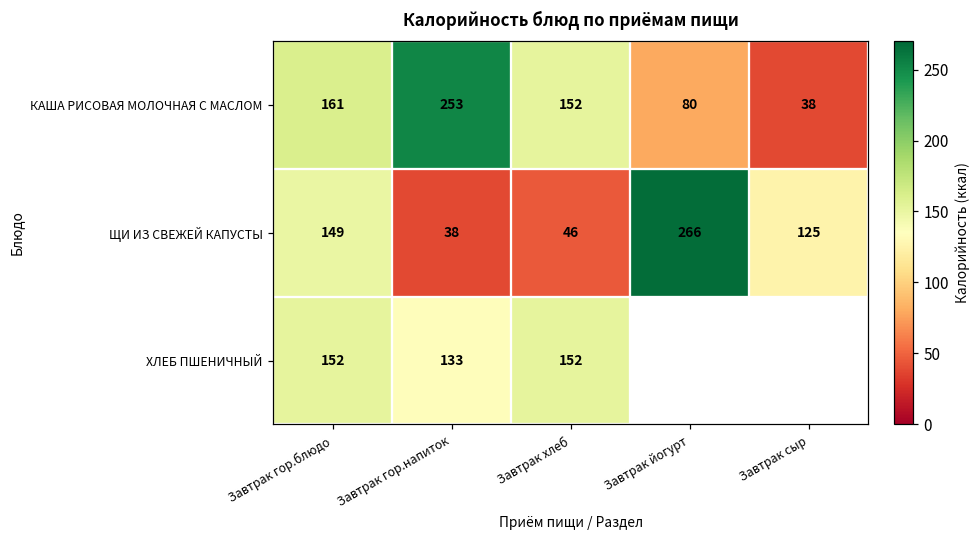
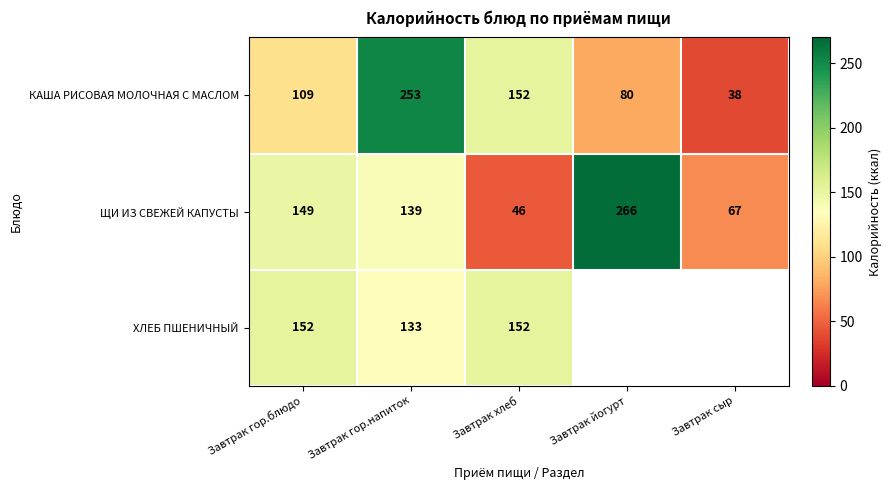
  {
    "КАША РИСОВАЯ МОЛОЧНАЯ С МАСЛОМ": {
-     "Завтрак гор.блюдо": 161,
+     "Завтрак гор.блюдо": 109,
      "Завтрак гор.напиток": 253,
      "Завтрак хлеб": 152,
      "Завтрак йогурт": 80,
      "Завтрак сыр": 38
    },
    "ЩИ ИЗ СВЕЖЕЙ КАПУСТЫ": {
      "Завтрак гор.блюдо": 149,
-     "Завтрак гор.напиток": 38,
+     "Завтрак гор.напиток": 139,
      "Завтрак хлеб": 46,
      "Завтрак йогурт": 266,
-     "Завтрак сыр": 125
+     "Завтрак сыр": 67
    },
    "ХЛЕБ ПШЕНИЧНЫЙ": {
      "Завтрак гор.блюдо": 152,
      "Завтрак гор.напиток": 133,
      "Завтрак хлеб": 152
    }
  }
